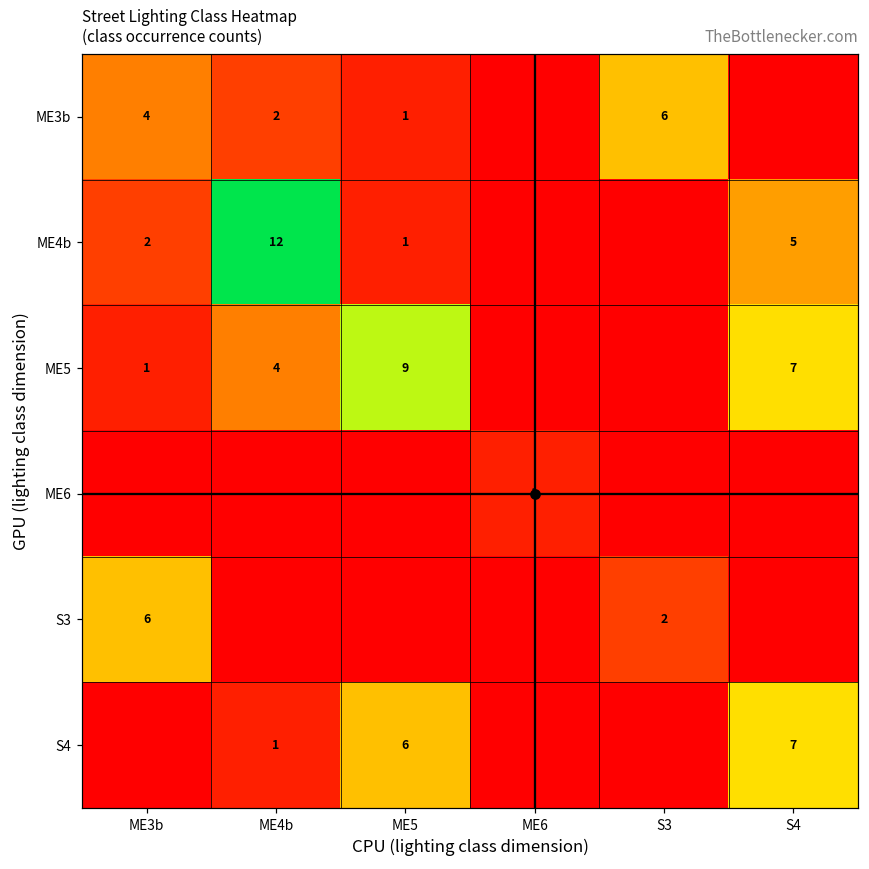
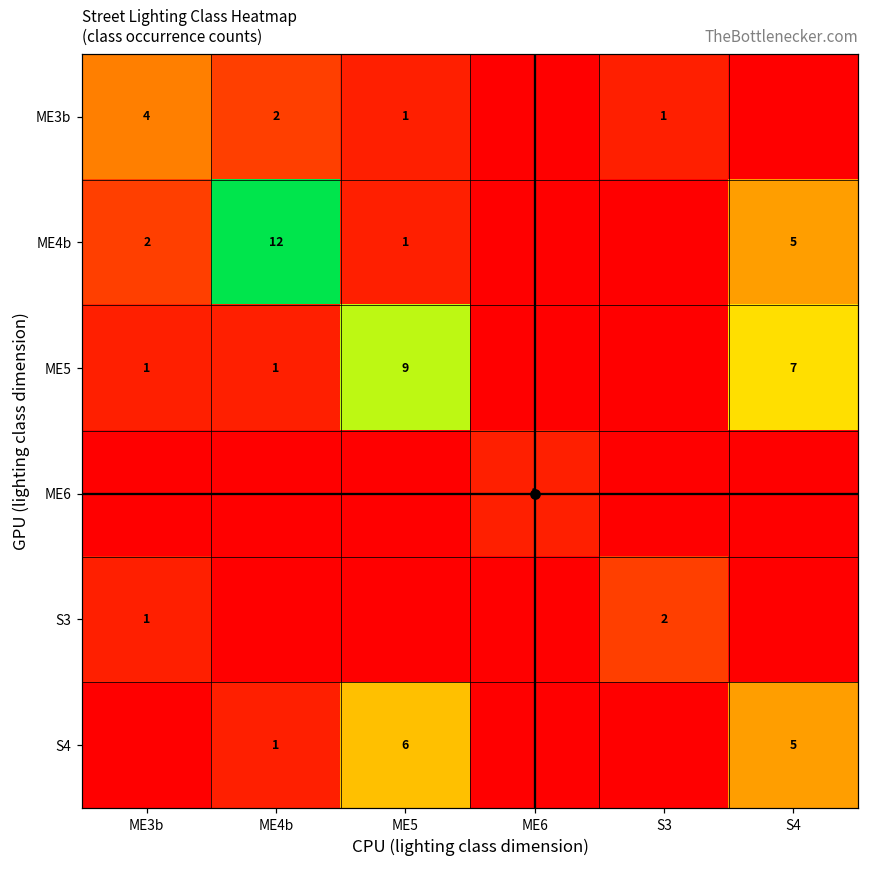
  {
    "ME3b": {
      "ME3b": 4,
      "ME4b": 2,
      "ME5": 1,
-     "S3": 6
+     "S3": 1
    },
    "ME4b": {
      "ME3b": 2,
      "ME4b": 12,
      "ME5": 1,
      "S4": 5
    },
    "ME5": {
      "ME3b": 1,
-     "ME4b": 4,
+     "ME4b": 1,
      "ME5": 9,
      "S4": 7
    },
    "S3": {
-     "ME3b": 6,
+     "ME3b": 1,
      "S3": 2
    },
    "S4": {
      "ME4b": 1,
      "ME5": 6,
-     "S4": 7
+     "S4": 5
    }
  }
